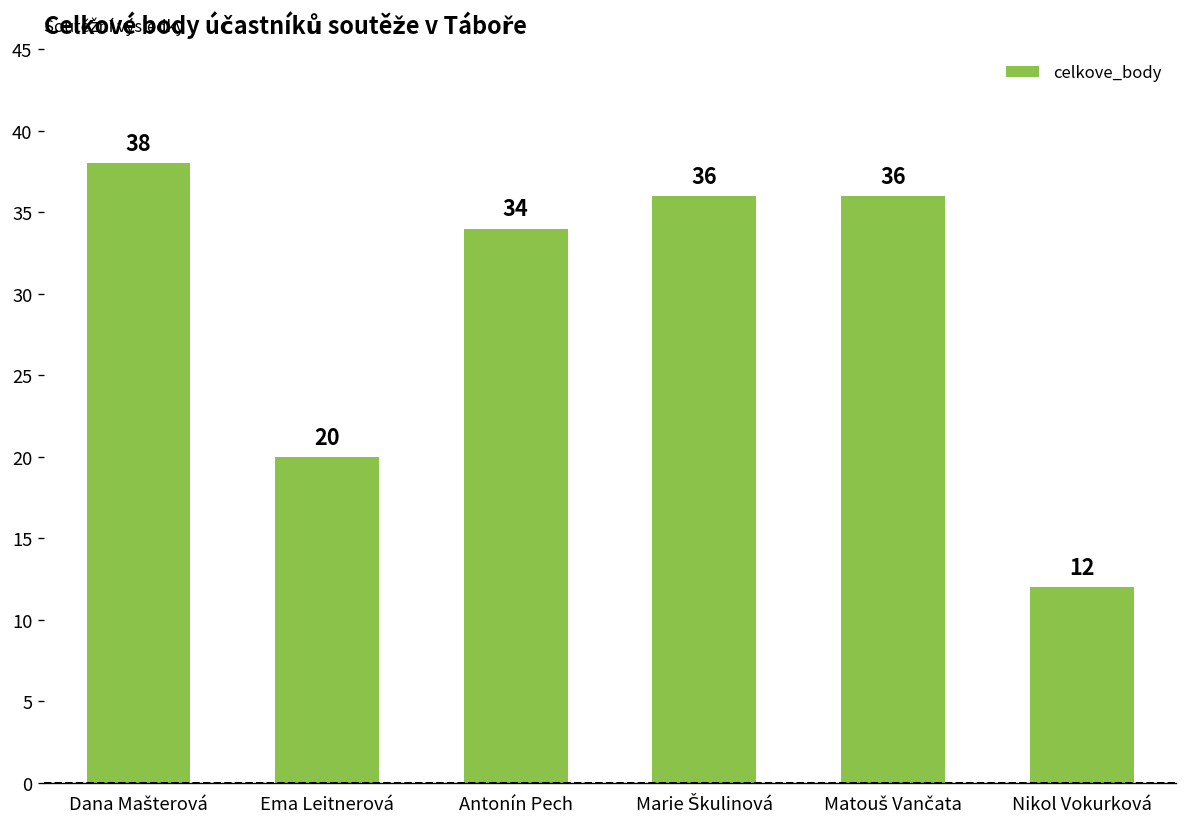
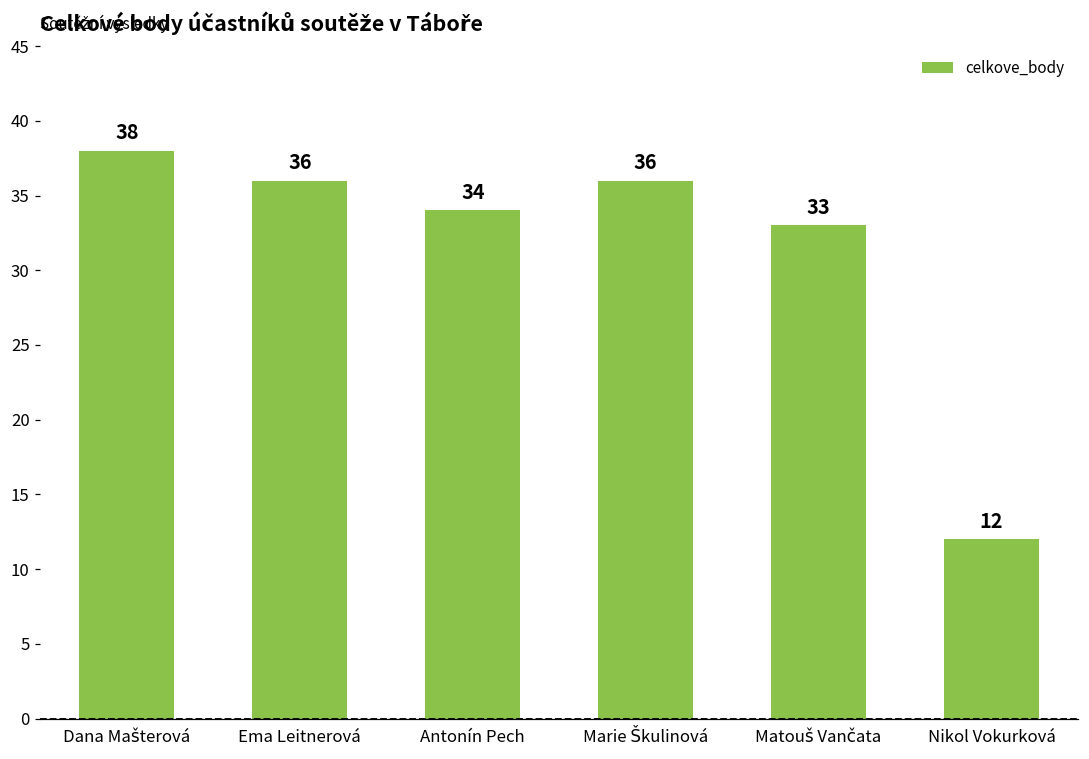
  {
    "Dana Mašterová": 38,
-   "Ema Leitnerová": 20,
+   "Ema Leitnerová": 36,
    "Antonín Pech": 34,
    "Marie Škulinová": 36,
-   "Matouš Vančata": 36,
+   "Matouš Vančata": 33,
    "Nikol Vokurková": 12
  }
